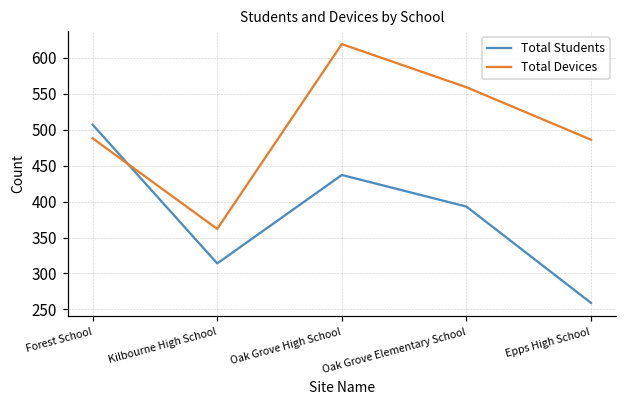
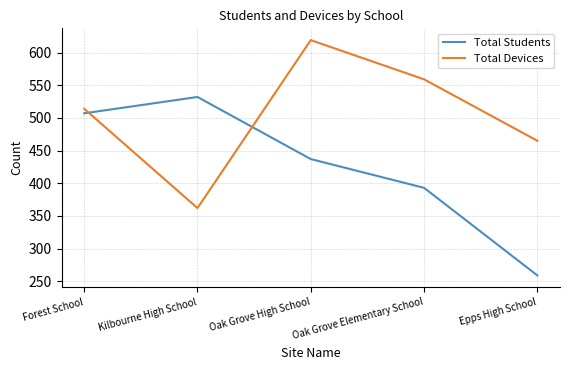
  {
    "Total Students": {
      "Forest School": 510,
-     "Kilbourne High School": 310,
+     "Kilbourne High School": 530,
      "Oak Grove High School": 440,
      "Oak Grove Elementary School": 390,
      "Epps High School": 260
    },
    "Total Devices": {
-     "Forest School": 490,
+     "Forest School": 510,
      "Kilbourne High School": 360,
      "Oak Grove High School": 620,
      "Oak Grove Elementary School": 560,
-     "Epps High School": 490
+     "Epps High School": 470
    }
  }
